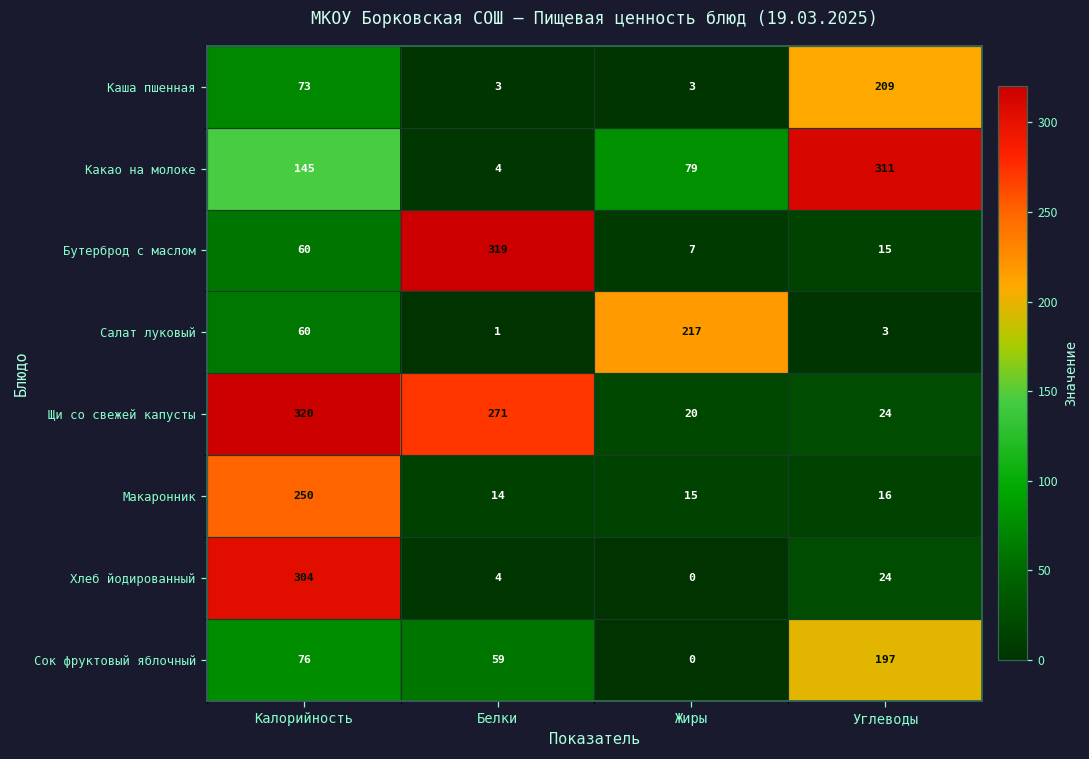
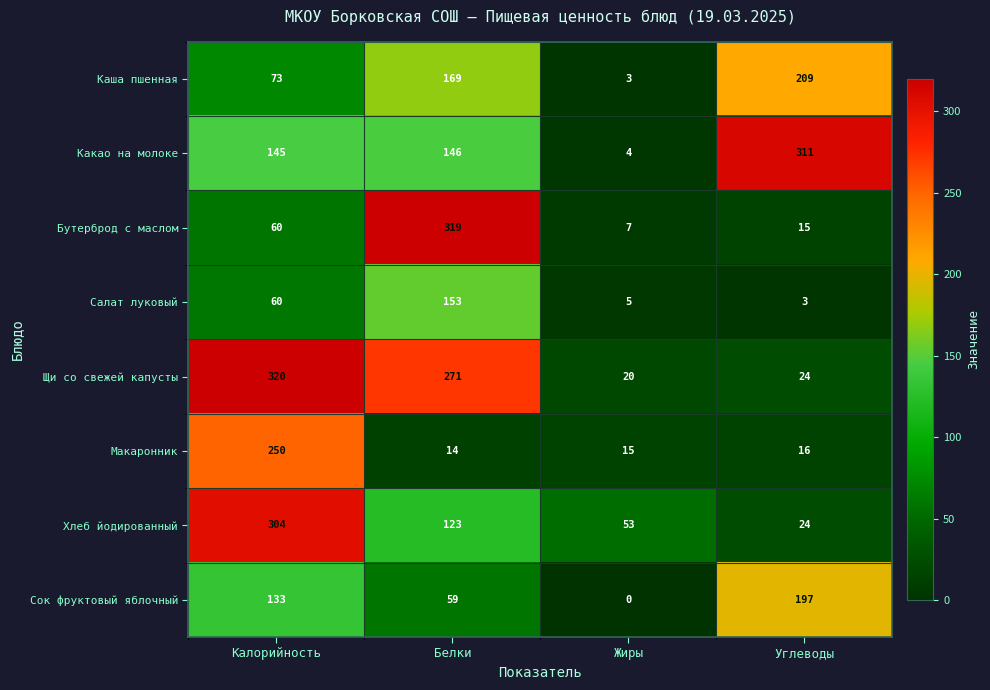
  {
    "Каша пшенная": {
      "Калорийность": 73,
-     "Белки": 3,
+     "Белки": 169,
      "Жиры": 3,
      "Углеводы": 209
    },
    "Какао на молоке": {
      "Калорийность": 145,
-     "Белки": 4,
-     "Жиры": 79,
+     "Белки": 146,
+     "Жиры": 4,
      "Углеводы": 311
    },
    "Бутерброд с маслом": {
      "Калорийность": 60,
      "Белки": 319,
      "Жиры": 7,
      "Углеводы": 15
    },
    "Салат луковый": {
      "Калорийность": 60,
-     "Белки": 1,
-     "Жиры": 217,
+     "Белки": 153,
+     "Жиры": 5,
      "Углеводы": 3
    },
    "Щи со свежей капусты": {
      "Калорийность": 320,
      "Белки": 271,
      "Жиры": 20,
      "Углеводы": 24
    },
    "Макаронник": {
      "Калорийность": 250,
      "Белки": 14,
      "Жиры": 15,
      "Углеводы": 16
    },
    "Хлеб йодированный": {
      "Калорийность": 304,
-     "Белки": 4,
-     "Жиры": 0,
+     "Белки": 123,
+     "Жиры": 53,
      "Углеводы": 24
    },
    "Сок фруктовый яблочный": {
-     "Калорийность": 76,
+     "Калорийность": 133,
      "Белки": 59,
      "Жиры": 0,
      "Углеводы": 197
    }
  }
